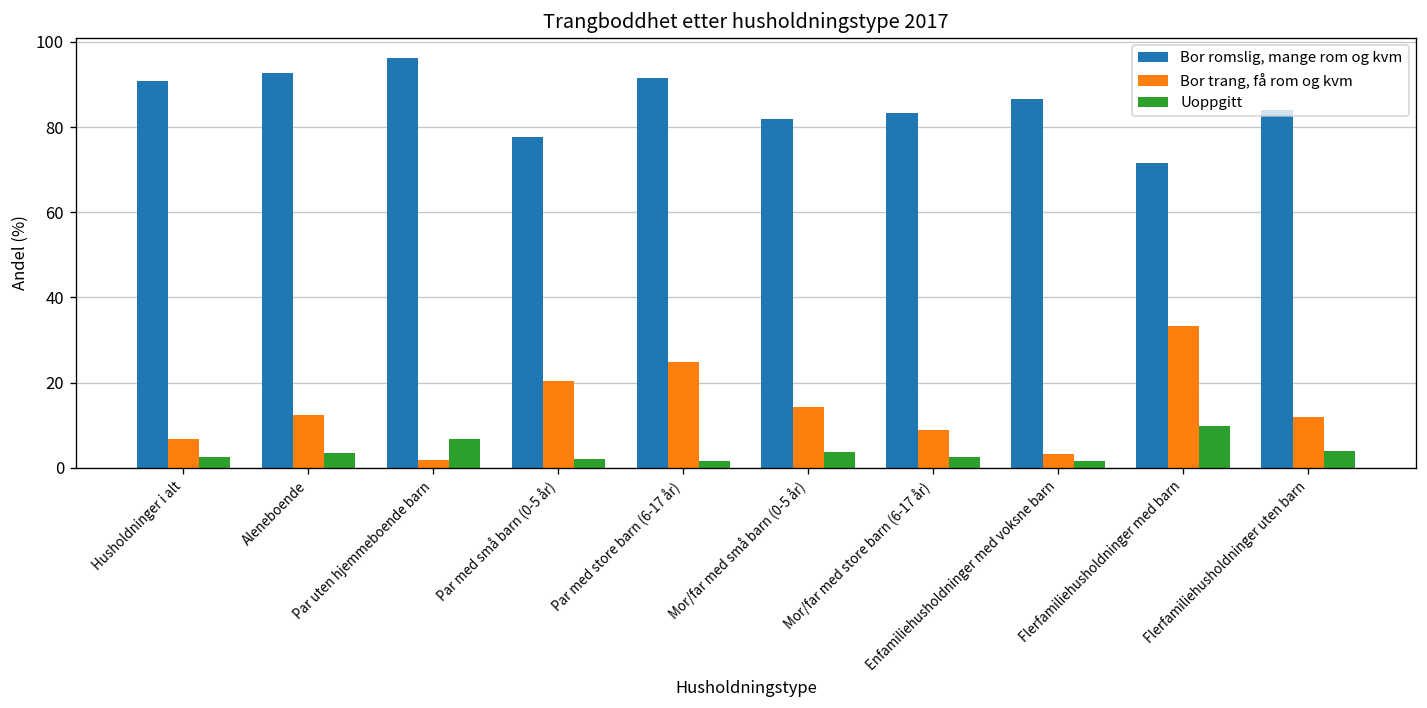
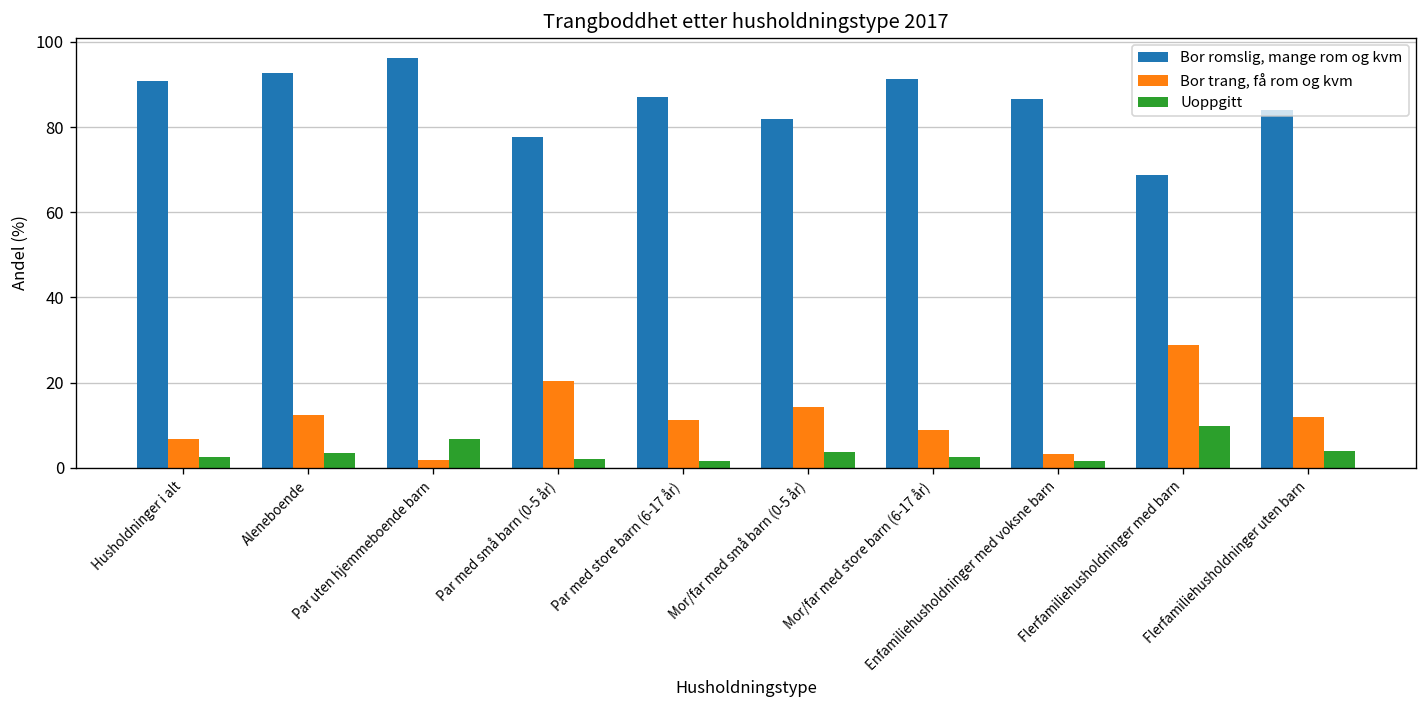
  {
    "Bor romslig, mange rom og kvm": {
      "Husholdninger i alt": 91,
      "Aleneboende": 93,
      "Par uten hjemmeboende barn": 96,
      "Par med små barn (0-5 år)": 78,
-     "Par med store barn (6-17 år)": 92,
+     "Par med store barn (6-17 år)": 87,
      "Mor/far med små barn (0-5 år)": 82,
-     "Mor/far med store barn (6-17 år)": 83,
+     "Mor/far med store barn (6-17 år)": 91,
      "Enfamiliehusholdninger med voksne barn": 87,
-     "Flerfamiliehusholdninger med barn": 72
+     "Flerfamiliehusholdninger med barn": 69
    },
    "Bor trang, få rom og kvm": {
      "Husholdninger i alt": 7,
      "Aleneboende": 12,
      "Par uten hjemmeboende barn": 2,
      "Par med små barn (0-5 år)": 20,
-     "Par med store barn (6-17 år)": 25,
+     "Par med store barn (6-17 år)": 11,
      "Mor/far med små barn (0-5 år)": 14,
      "Mor/far med store barn (6-17 år)": 9,
      "Enfamiliehusholdninger med voksne barn": 3,
-     "Flerfamiliehusholdninger med barn": 33,
+     "Flerfamiliehusholdninger med barn": 29,
      "Flerfamiliehusholdninger uten barn": 12
    },
    "Uoppgitt": {
      "Husholdninger i alt": 3,
      "Aleneboende": 3,
      "Par uten hjemmeboende barn": 7,
      "Par med små barn (0-5 år)": 2,
      "Par med store barn (6-17 år)": 2,
      "Mor/far med små barn (0-5 år)": 4,
      "Mor/far med store barn (6-17 år)": 3,
      "Enfamiliehusholdninger med voksne barn": 2,
      "Flerfamiliehusholdninger med barn": 10,
      "Flerfamiliehusholdninger uten barn": 4
    }
  }
